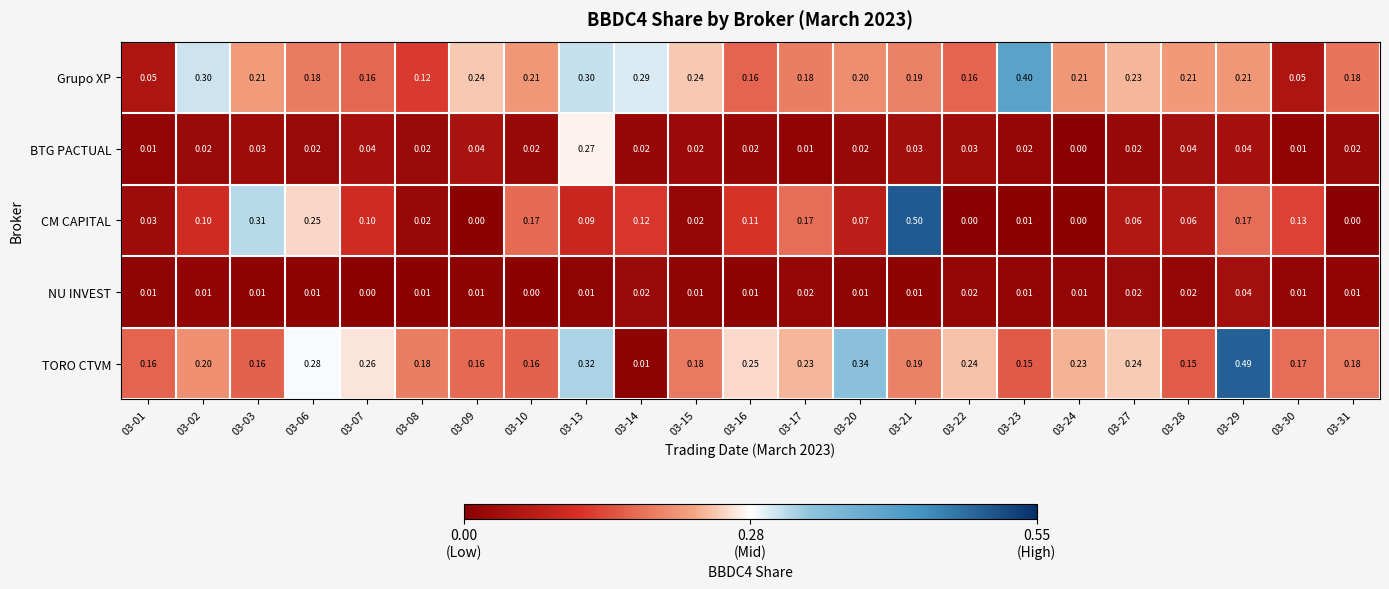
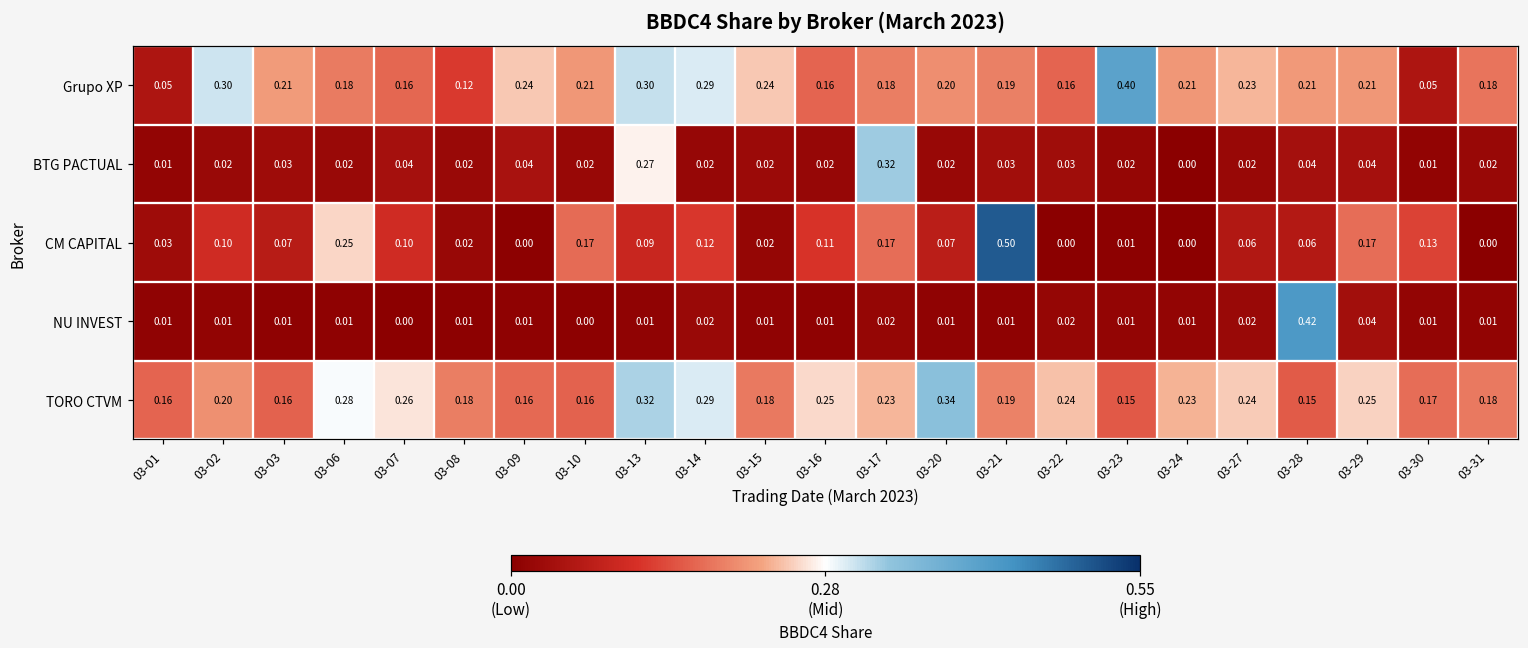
  {
    "Grupo XP": {
      "03-01": 0.05,
      "03-02": 0.30,
      "03-03": 0.21,
      "03-06": 0.18,
      "03-07": 0.16,
      "03-08": 0.12,
      "03-09": 0.24,
      "03-10": 0.21,
      "03-13": 0.30,
      "03-14": 0.29,
      "03-15": 0.24,
      "03-16": 0.16,
      "03-17": 0.18,
      "03-20": 0.20,
      "03-21": 0.19,
      "03-22": 0.16,
      "03-23": 0.40,
      "03-24": 0.21,
      "03-27": 0.23,
      "03-28": 0.21,
      "03-29": 0.21,
      "03-30": 0.05,
      "03-31": 0.18
    },
    "BTG PACTUAL": {
      "03-01": 0.01,
      "03-02": 0.02,
      "03-03": 0.03,
      "03-06": 0.02,
      "03-07": 0.04,
      "03-08": 0.02,
      "03-09": 0.04,
      "03-10": 0.02,
      "03-13": 0.27,
      "03-14": 0.02,
      "03-15": 0.02,
      "03-16": 0.02,
-     "03-17": 0.01,
+     "03-17": 0.32,
      "03-20": 0.02,
      "03-21": 0.03,
      "03-22": 0.03,
      "03-23": 0.02,
      "03-24": 0.00,
      "03-27": 0.02,
      "03-28": 0.04,
      "03-29": 0.04,
      "03-30": 0.01,
      "03-31": 0.02
    },
    "CM CAPITAL": {
      "03-01": 0.03,
      "03-02": 0.10,
-     "03-03": 0.31,
+     "03-03": 0.07,
      "03-06": 0.25,
      "03-07": 0.10,
      "03-08": 0.02,
      "03-09": 0.00,
      "03-10": 0.17,
      "03-13": 0.09,
      "03-14": 0.12,
      "03-15": 0.02,
      "03-16": 0.11,
      "03-17": 0.17,
      "03-20": 0.07,
      "03-21": 0.50,
      "03-22": 0.00,
      "03-23": 0.01,
      "03-24": 0.00,
      "03-27": 0.06,
      "03-28": 0.06,
      "03-29": 0.17,
      "03-30": 0.13,
      "03-31": 0.00
    },
    "NU INVEST": {
      "03-01": 0.01,
      "03-02": 0.01,
      "03-03": 0.01,
      "03-06": 0.01,
      "03-07": 0.00,
      "03-08": 0.01,
      "03-09": 0.01,
      "03-10": 0.00,
      "03-13": 0.01,
      "03-14": 0.02,
      "03-15": 0.01,
      "03-16": 0.01,
      "03-17": 0.02,
      "03-20": 0.01,
      "03-21": 0.01,
      "03-22": 0.02,
      "03-23": 0.01,
      "03-24": 0.01,
      "03-27": 0.02,
-     "03-28": 0.02,
+     "03-28": 0.42,
      "03-29": 0.04,
      "03-30": 0.01,
      "03-31": 0.01
    },
    "TORO CTVM": {
      "03-01": 0.16,
      "03-02": 0.20,
      "03-03": 0.16,
      "03-06": 0.28,
      "03-07": 0.26,
      "03-08": 0.18,
      "03-09": 0.16,
      "03-10": 0.16,
      "03-13": 0.32,
-     "03-14": 0.01,
+     "03-14": 0.29,
      "03-15": 0.18,
      "03-16": 0.25,
      "03-17": 0.23,
      "03-20": 0.34,
      "03-21": 0.19,
      "03-22": 0.24,
      "03-23": 0.15,
      "03-24": 0.23,
      "03-27": 0.24,
      "03-28": 0.15,
-     "03-29": 0.49,
+     "03-29": 0.25,
      "03-30": 0.17,
      "03-31": 0.18
    }
  }
